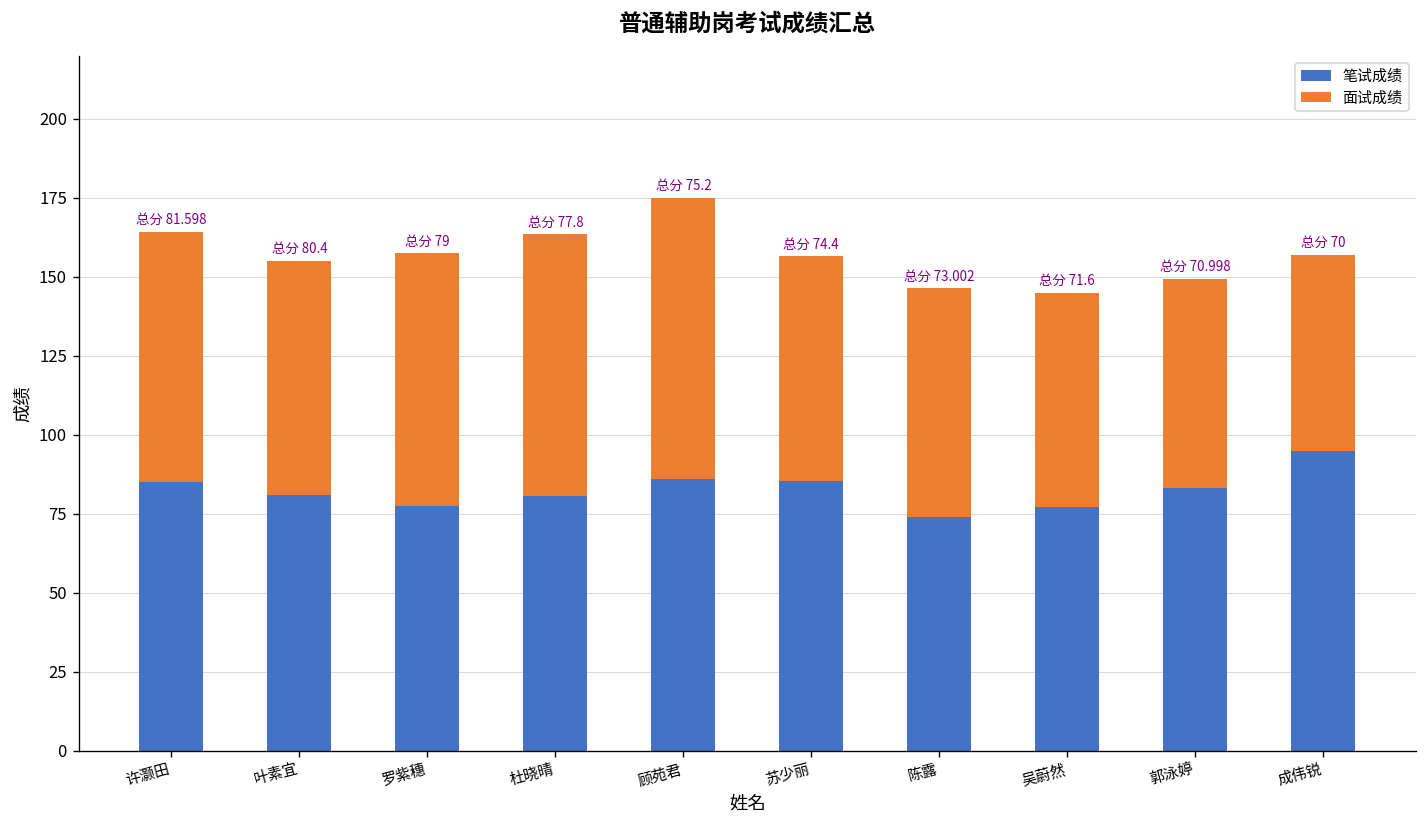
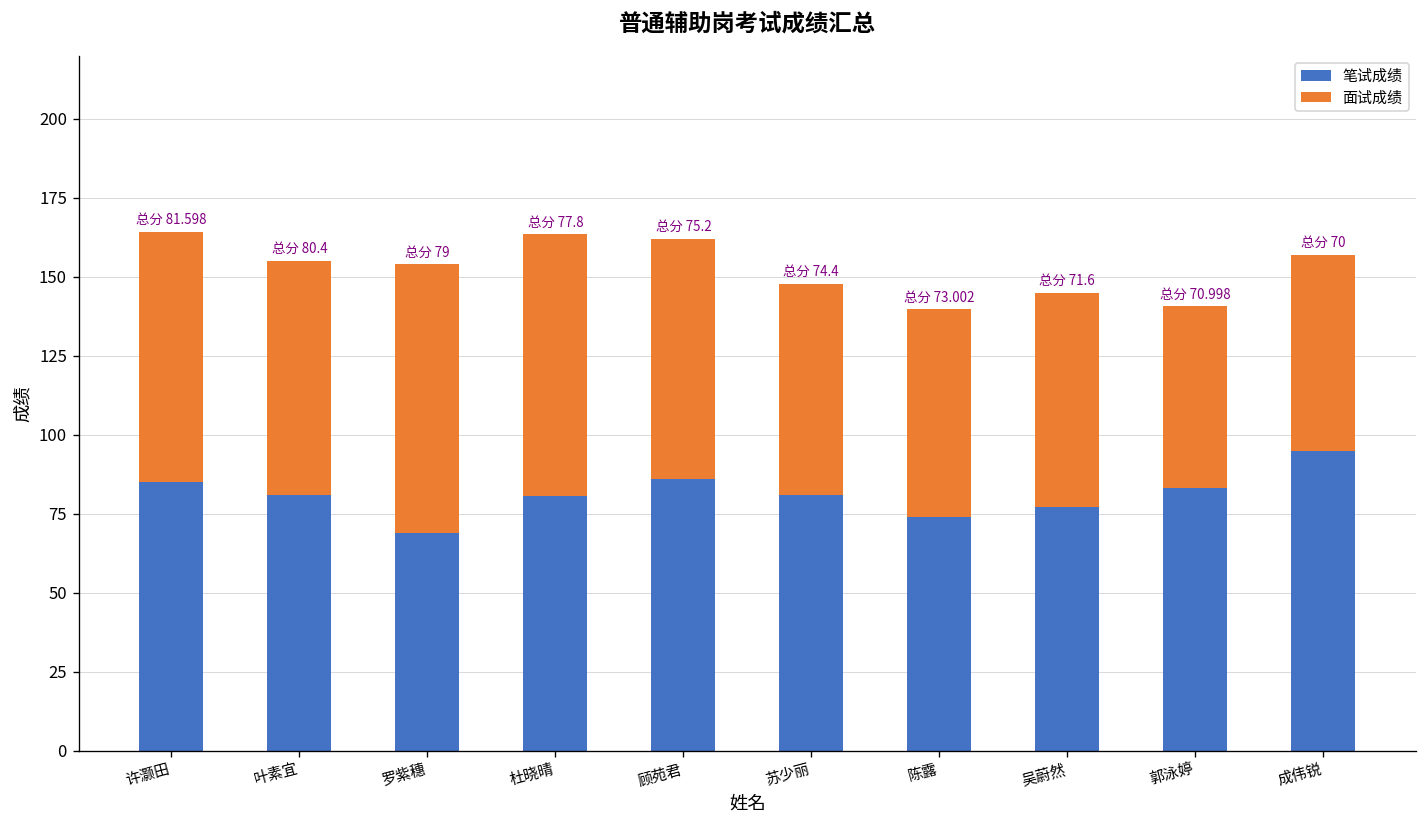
  {
    "笔试成绩": {
      "许灏田": 85,
      "叶素宜": 81,
-     "罗紫穗": 78,
+     "罗紫穗": 69,
      "杜晓晴": 81,
      "顾苑君": 86,
-     "苏少丽": 86,
+     "苏少丽": 81,
      "陈露": 74,
      "吴蔚然": 77,
      "郭泳婷": 83,
      "成伟锐": 95
    },
    "面试成绩": {
-     "罗紫穗": 80,
-     "顾苑君": 89,
-     "苏少丽": 71,
-     "陈露": 72,
-     "郭泳婷": 66
+     "罗紫穗": 85,
+     "顾苑君": 76,
+     "苏少丽": 67,
+     "陈露": 66,
+     "郭泳婷": 58
    }
  }
